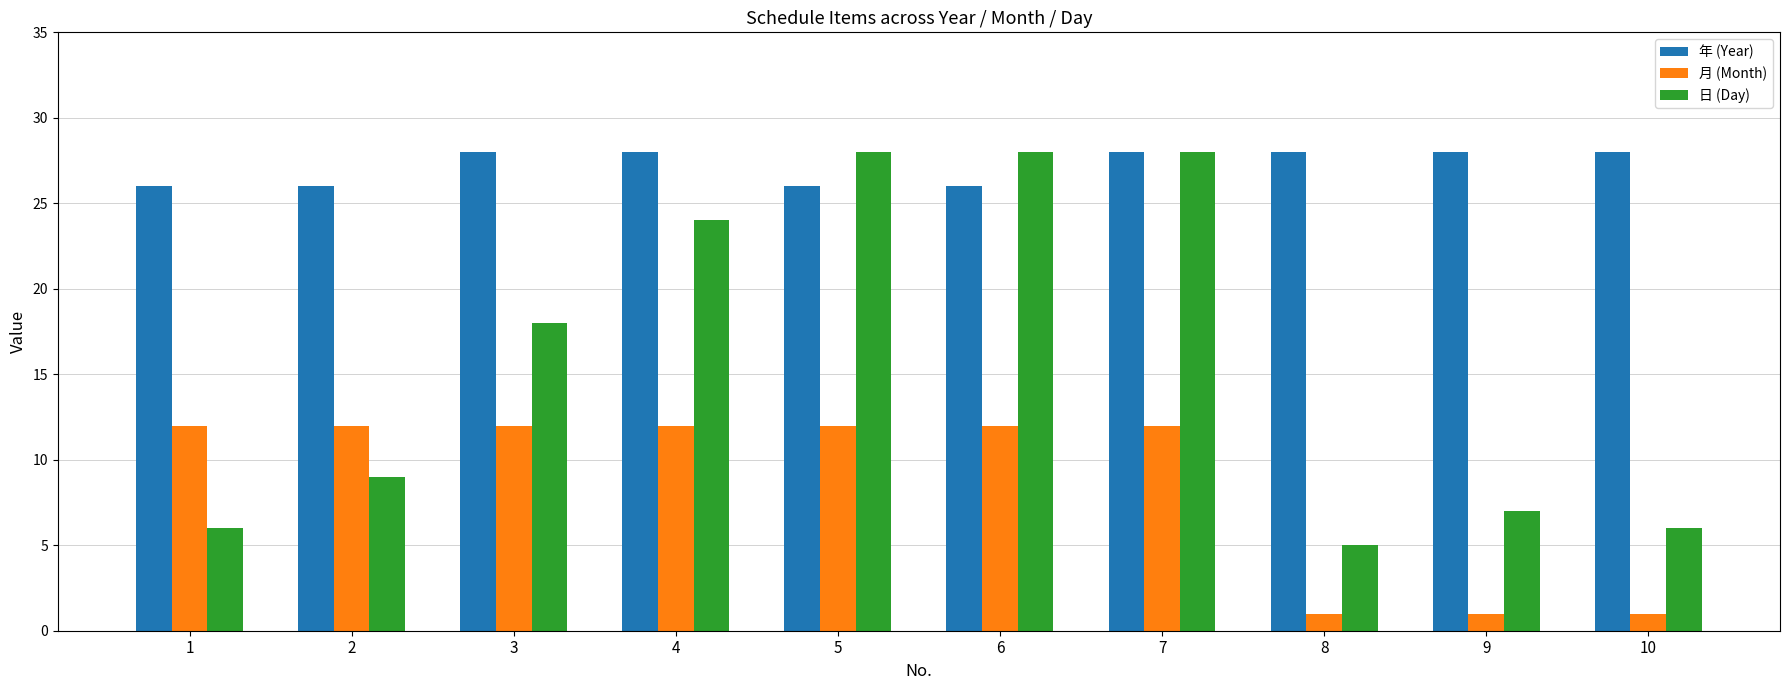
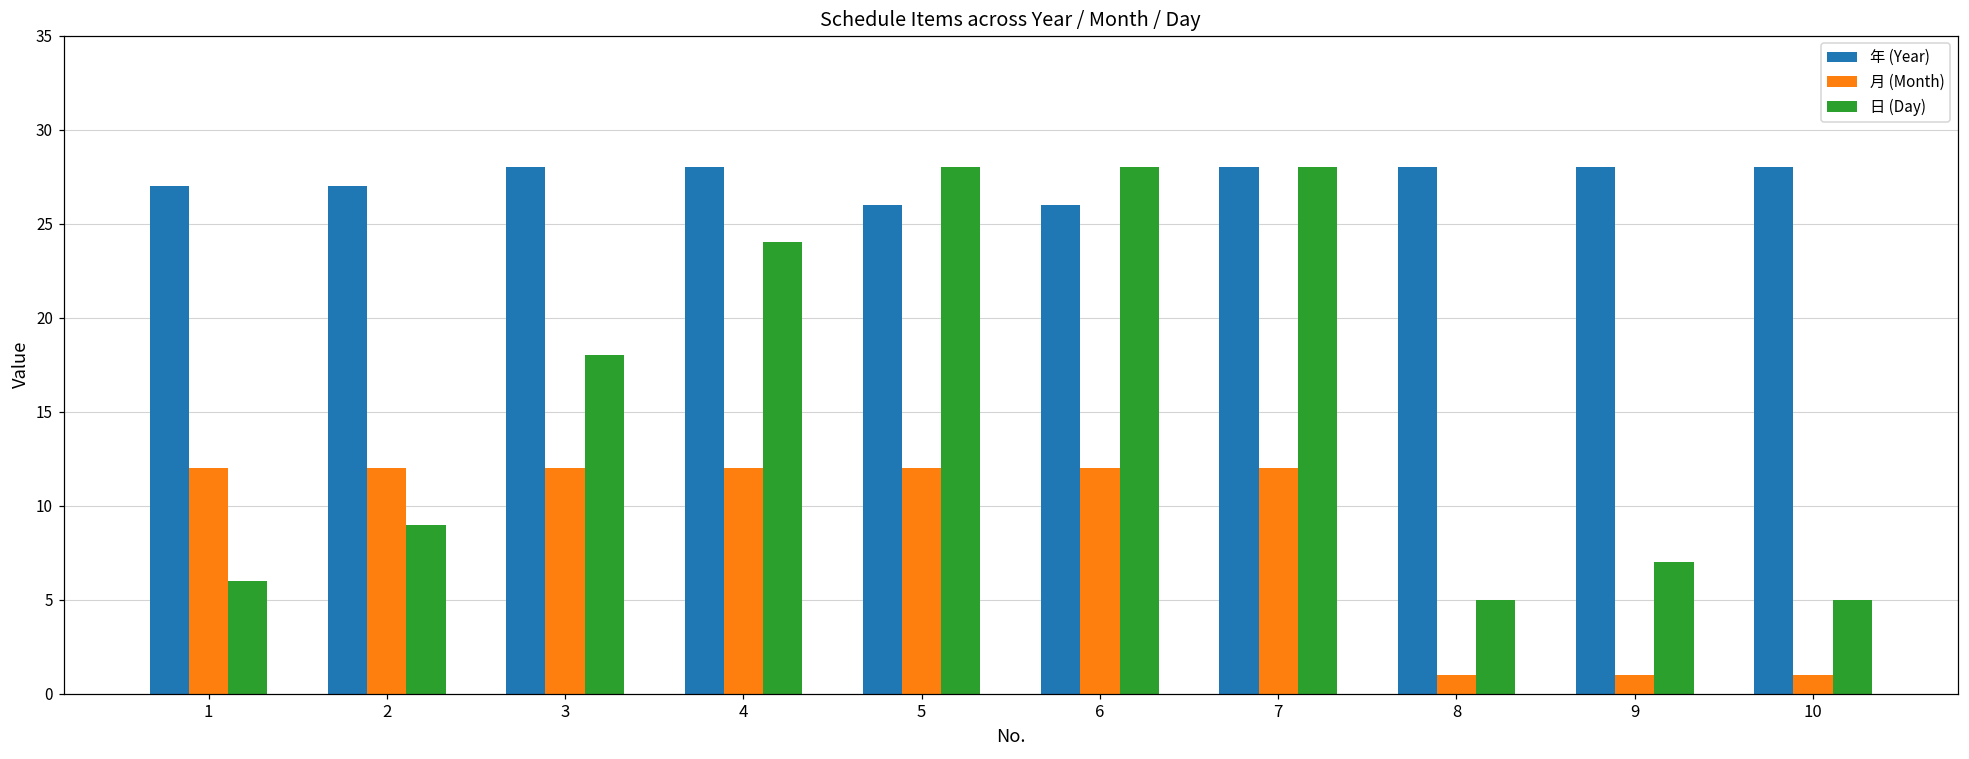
  {
    "年 (Year)": {
-     "1": 26,
-     "2": 26,
+     "1": 27,
+     "2": 27,
      "3": 28,
      "4": 28,
      "5": 26,
      "6": 26,
      "7": 28,
      "8": 28,
      "9": 28,
      "10": 28
    },
    "月 (Month)": {
      "1": 12,
      "2": 12,
      "3": 12,
      "4": 12,
      "5": 12,
      "6": 12,
      "7": 12,
      "8": 1,
      "9": 1,
      "10": 1
    },
    "日 (Day)": {
      "1": 6,
      "2": 9,
      "3": 18,
      "4": 24,
      "5": 28,
      "6": 28,
      "7": 28,
      "8": 5,
      "9": 7,
-     "10": 6
+     "10": 5
    }
  }
